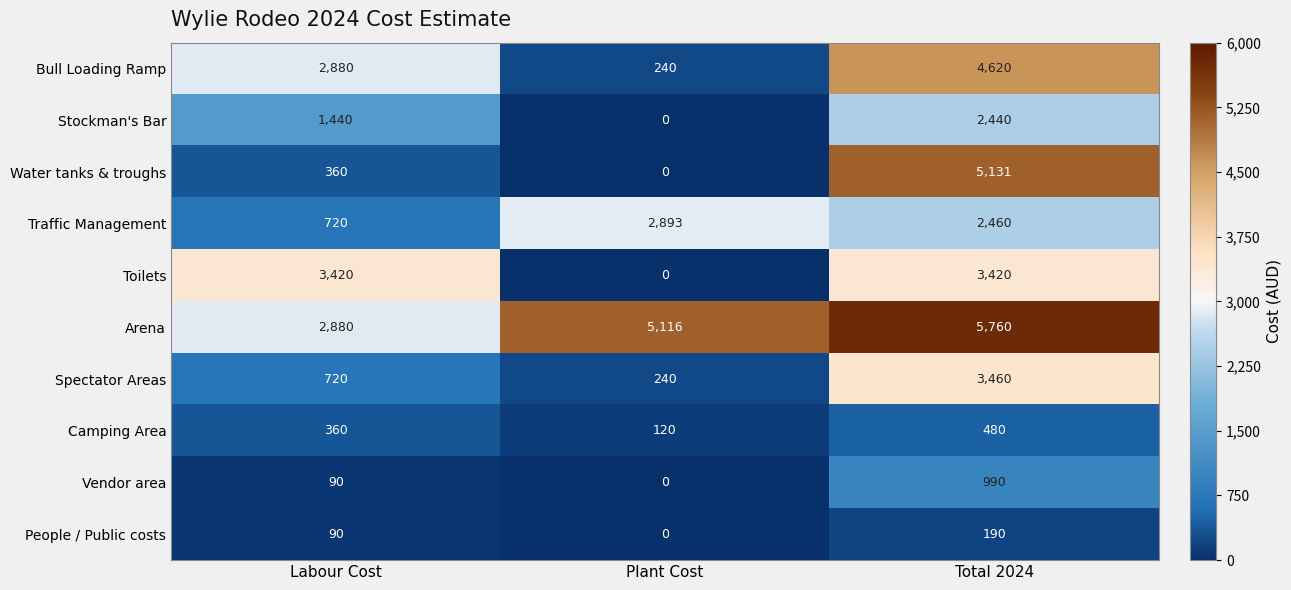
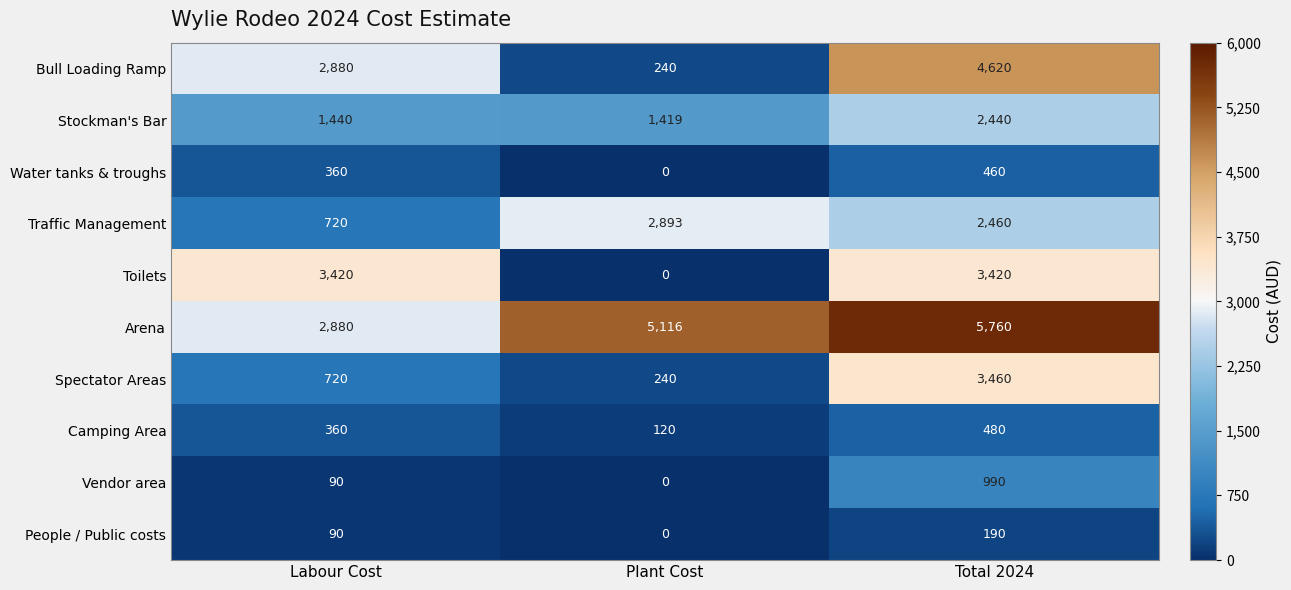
  {
    "Bull Loading Ramp": {
      "Labour Cost": "2,880",
      "Plant Cost": "240",
      "Total 2024": "4,620"
    },
    "Stockman's Bar": {
      "Labour Cost": "1,440",
-     "Plant Cost": "0",
+     "Plant Cost": "1,419",
      "Total 2024": "2,440"
    },
    "Water tanks & troughs": {
      "Labour Cost": "360",
      "Plant Cost": "0",
-     "Total 2024": "5,131"
+     "Total 2024": "460"
    },
    "Traffic Management": {
      "Labour Cost": "720",
      "Plant Cost": "2,893",
      "Total 2024": "2,460"
    },
    "Toilets": {
      "Labour Cost": "3,420",
      "Plant Cost": "0",
      "Total 2024": "3,420"
    },
    "Arena": {
      "Labour Cost": "2,880",
      "Plant Cost": "5,116",
      "Total 2024": "5,760"
    },
    "Spectator Areas": {
      "Labour Cost": "720",
      "Plant Cost": "240",
      "Total 2024": "3,460"
    },
    "Camping Area": {
      "Labour Cost": "360",
      "Plant Cost": "120",
      "Total 2024": "480"
    },
    "Vendor area": {
      "Labour Cost": "90",
      "Plant Cost": "0",
      "Total 2024": "990"
    },
    "People / Public costs": {
      "Labour Cost": "90",
      "Plant Cost": "0",
      "Total 2024": "190"
    }
  }
